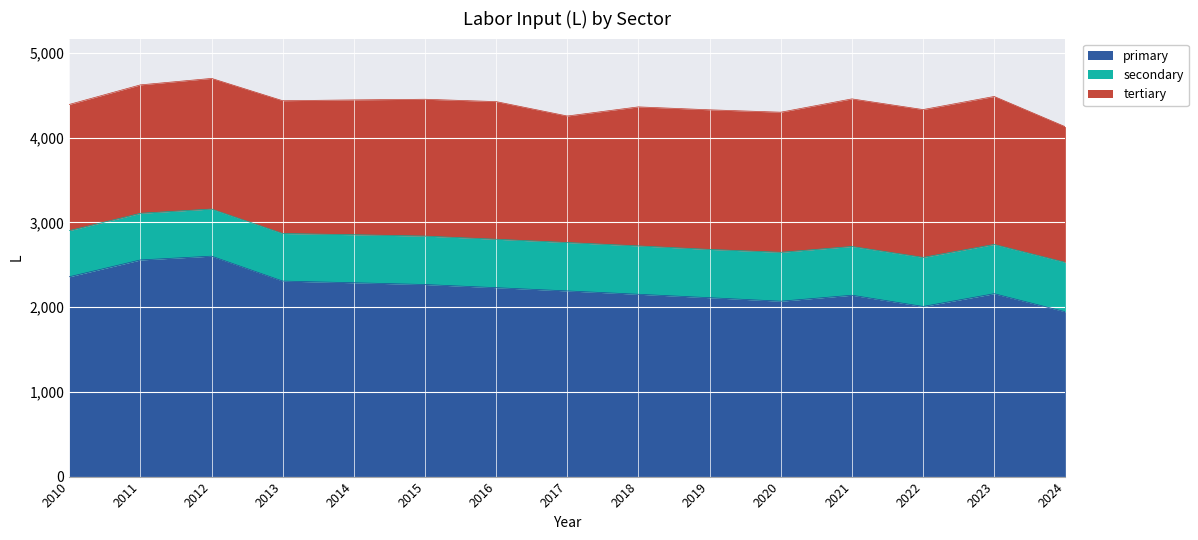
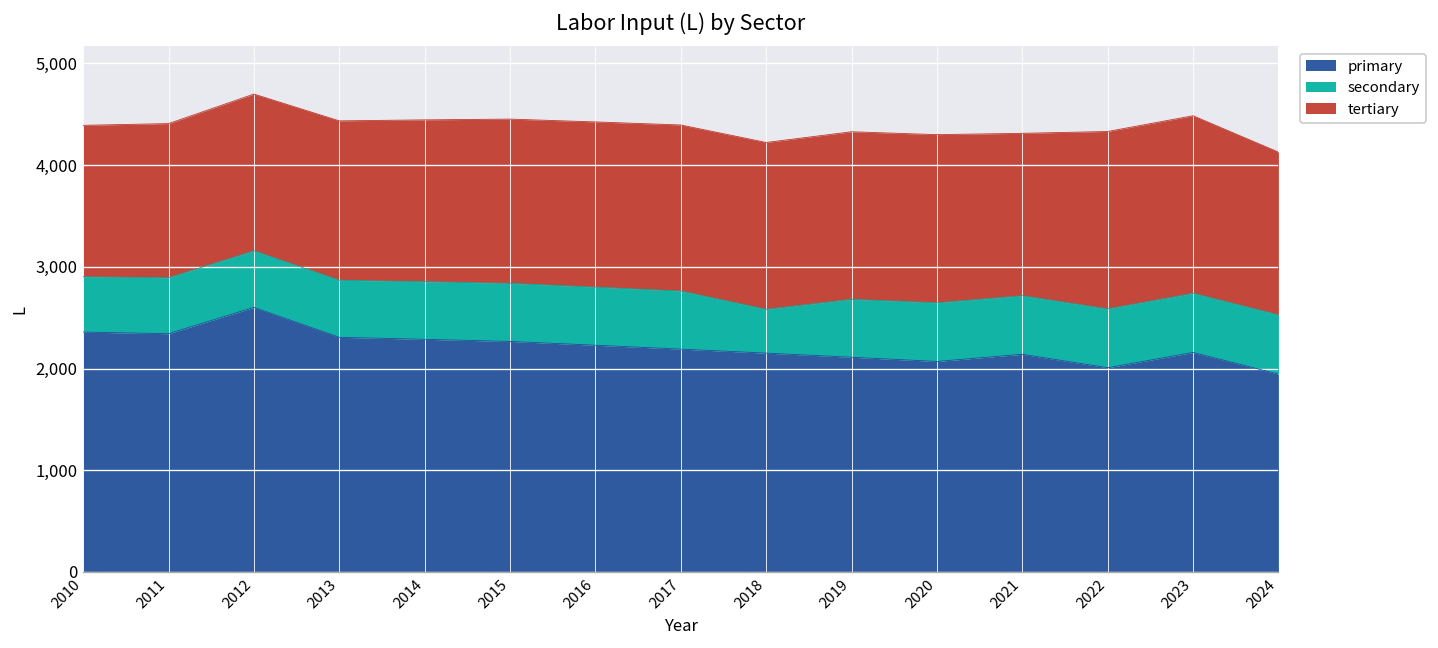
  {
    "primary": {
      "2010": "2,400",
-     "2011": "2,600",
+     "2011": "2,300",
      "2012": "2,600",
      "2013": "2,300",
      "2014": "2,300",
      "2015": "2,300",
      "2016": "2,200",
      "2017": "2,200",
      "2018": "2,200",
      "2019": "2,100",
      "2020": "2,100",
      "2021": "2,100",
      "2022": "2,000",
      "2023": "2,200",
      "2024": "1,900"
    },
    "secondary": {
      "2010": "500",
      "2011": "600",
      "2012": "600",
      "2013": "600",
      "2014": "600",
      "2015": "600",
      "2016": "600",
      "2017": "600",
-     "2018": "600",
+     "2018": "400",
      "2019": "600",
      "2020": "600",
      "2021": "600",
      "2022": "600",
      "2023": "600",
      "2024": "600"
    },
    "tertiary": {
      "2010": "1,500",
      "2011": "1,500",
      "2012": "1,500",
      "2013": "1,600",
      "2014": "1,600",
      "2015": "1,600",
      "2016": "1,600",
-     "2017": "1,500",
+     "2017": "1,600",
      "2018": "1,600",
      "2019": "1,600",
      "2020": "1,700",
-     "2021": "1,700",
+     "2021": "1,600",
      "2022": "1,700",
      "2023": "1,700",
      "2024": "1,600"
    }
  }
